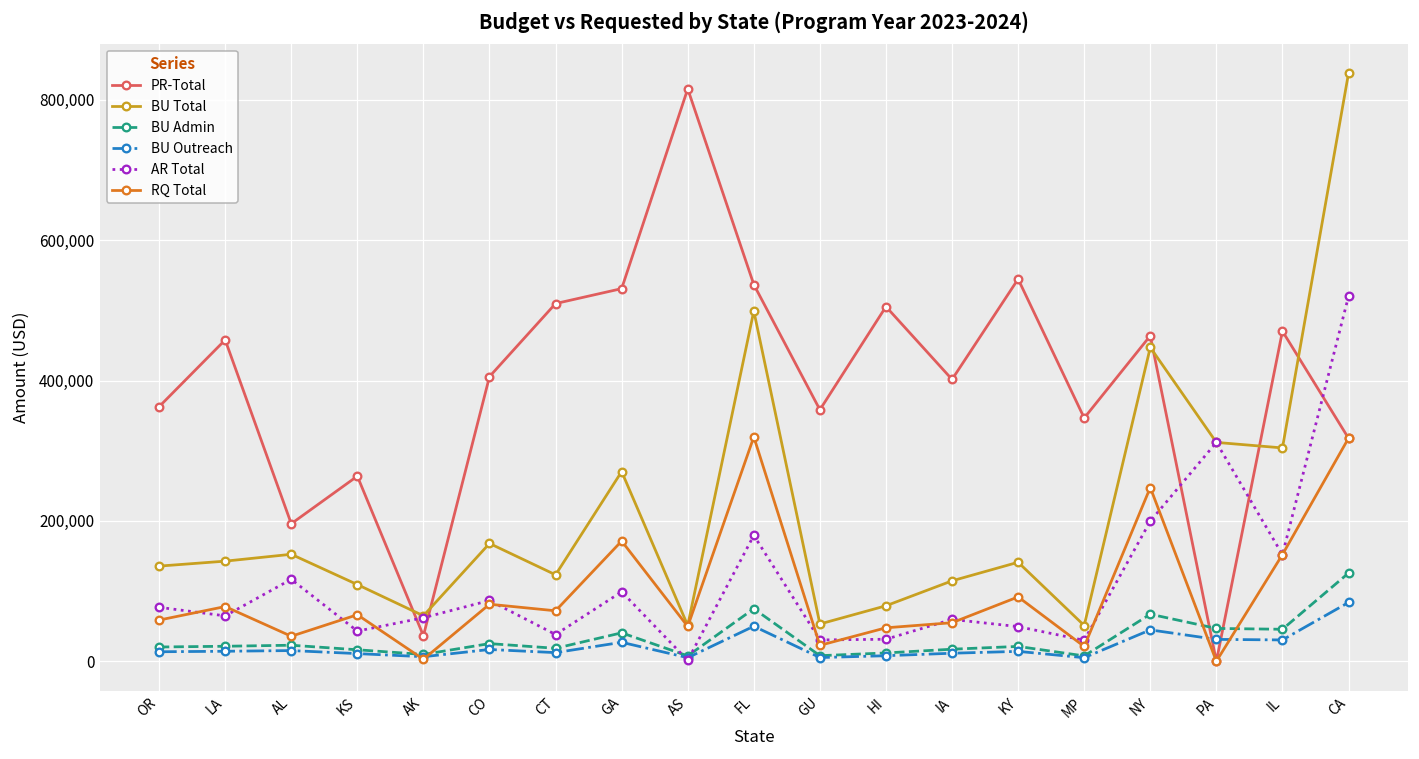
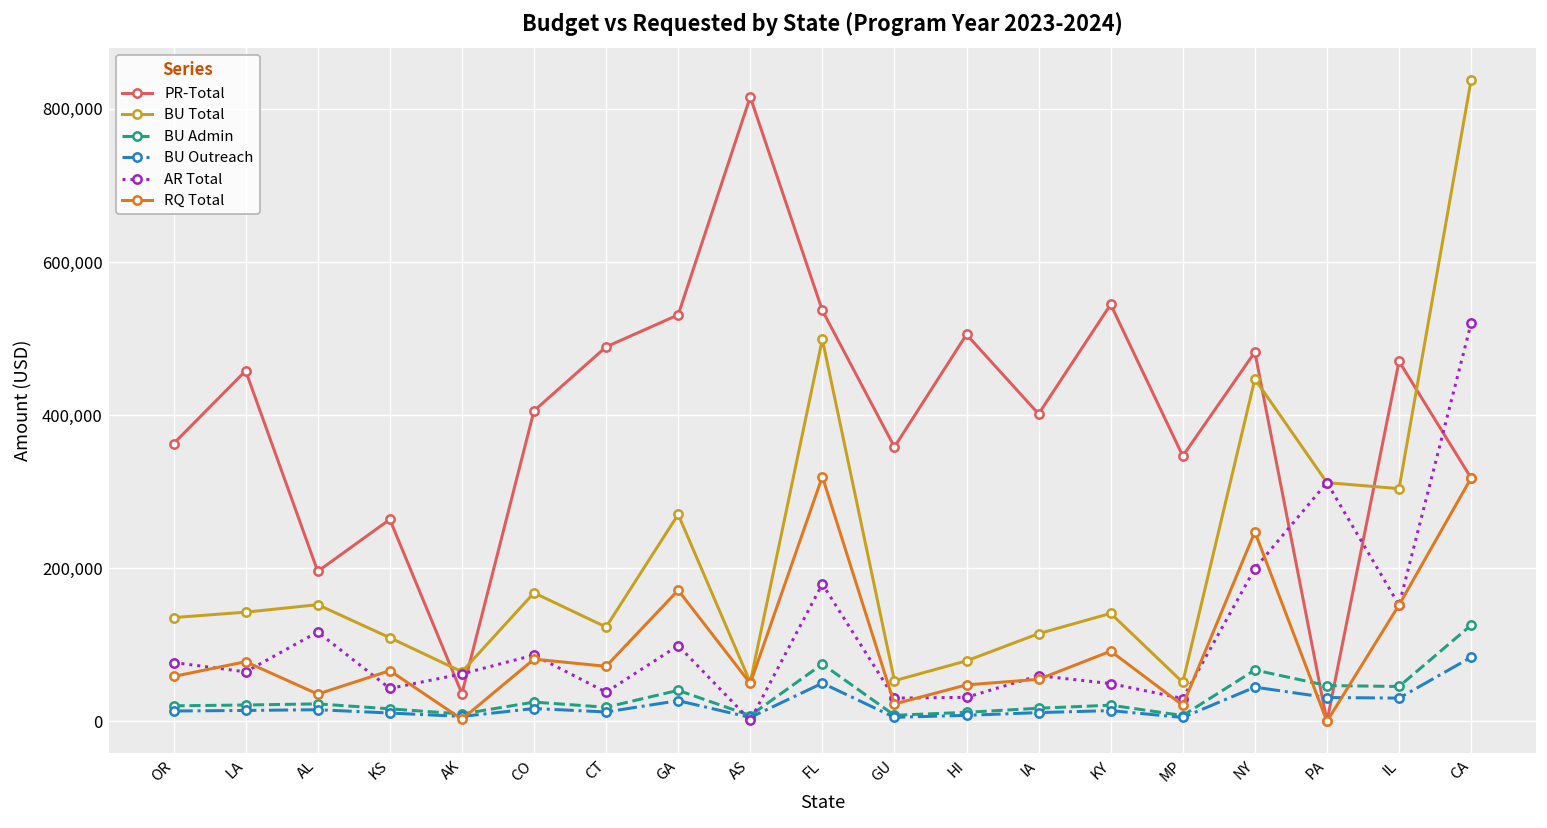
  {
    "PR-Total": {
      "OR": "360,000",
      "LA": "460,000",
      "AL": "200,000",
      "KS": "260,000",
      "AK": "40,000",
      "CO": "410,000",
-     "CT": "510,000",
+     "CT": "490,000",
      "GA": "530,000",
      "AS": "820,000",
      "FL": "540,000",
      "GU": "360,000",
      "HI": "510,000",
      "IA": "400,000",
      "KY": "540,000",
      "MP": "350,000",
-     "NY": "460,000",
+     "NY": "480,000",
      "IL": "470,000"
    },
    "BU Admin": {
      "OR": "20,000",
      "LA": "20,000",
      "AL": "20,000",
      "KS": "20,000",
      "CO": "30,000",
      "CT": "20,000",
      "GA": "40,000",
      "FL": "70,000",
      "IA": "20,000",
      "KY": "20,000",
      "NY": "70,000",
      "PA": "50,000",
      "IL": "50,000",
      "CA": "130,000"
    },
    "BU Outreach": {
      "OR": "10,000",
      "LA": "10,000",
      "AL": "20,000",
      "KS": "10,000",
      "CO": "20,000",
      "CT": "10,000",
      "GA": "30,000",
      "FL": "50,000",
      "IA": "10,000",
      "KY": "10,000",
      "NY": "40,000",
      "PA": "30,000",
      "IL": "30,000",
      "CA": "80,000"
    },
    "AR Total": {
      "OR": "80,000",
      "LA": "60,000",
      "AL": "120,000",
      "KS": "40,000",
      "CO": "90,000",
      "CT": "40,000",
      "GA": "100,000",
      "FL": "180,000",
      "GU": "30,000",
      "HI": "30,000",
      "IA": "60,000",
      "KY": "50,000",
      "MP": "30,000",
      "NY": "200,000",
      "CA": "520,000"
    }
  }
